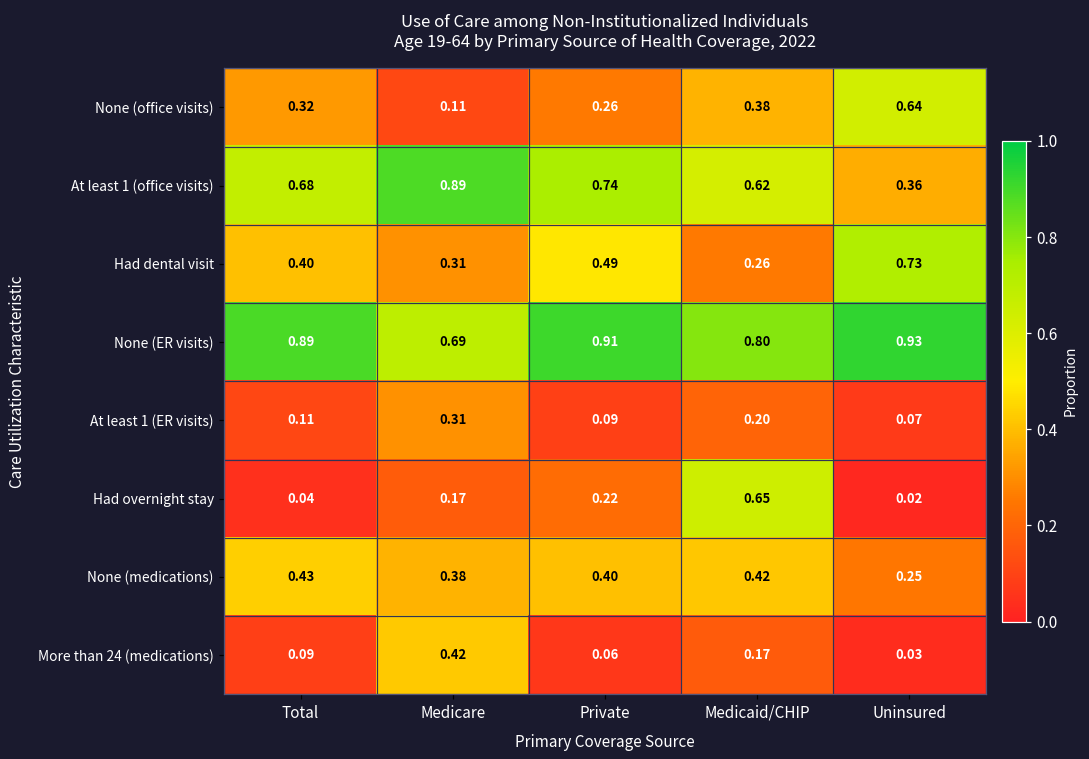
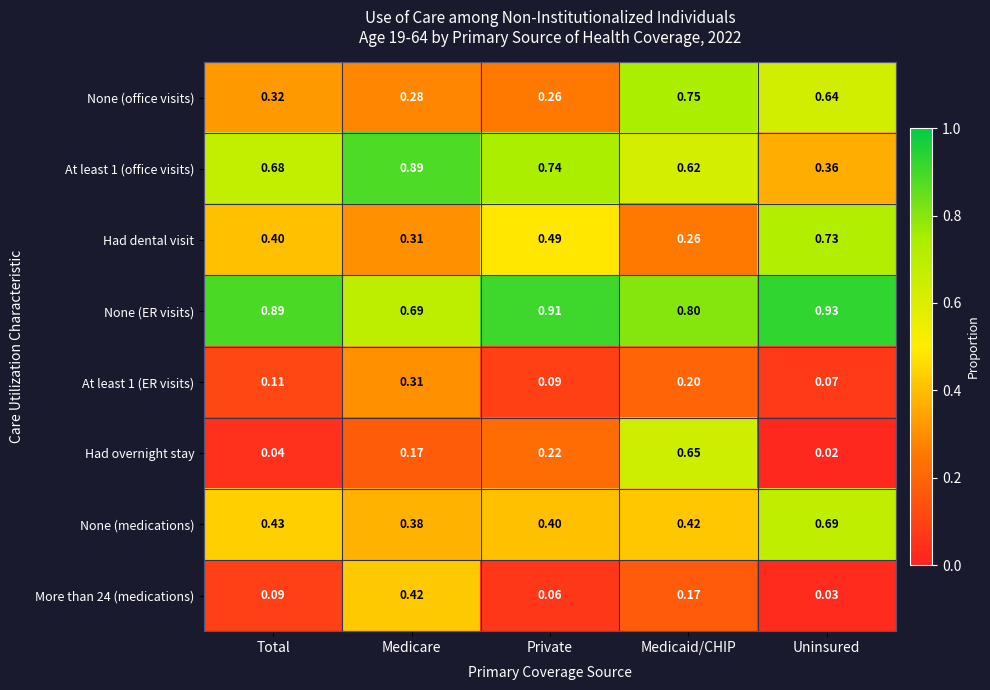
  {
    "None (office visits)": {
      "Total": 0.32,
-     "Medicare": 0.11,
+     "Medicare": 0.28,
      "Private": 0.26,
-     "Medicaid/CHIP": 0.38,
+     "Medicaid/CHIP": 0.75,
      "Uninsured": 0.64
    },
    "At least 1 (office visits)": {
      "Total": 0.68,
      "Medicare": 0.89,
      "Private": 0.74,
      "Medicaid/CHIP": 0.62,
      "Uninsured": 0.36
    },
    "Had dental visit": {
      "Total": 0.40,
      "Medicare": 0.31,
      "Private": 0.49,
      "Medicaid/CHIP": 0.26,
      "Uninsured": 0.73
    },
    "None (ER visits)": {
      "Total": 0.89,
      "Medicare": 0.69,
      "Private": 0.91,
      "Medicaid/CHIP": 0.80,
      "Uninsured": 0.93
    },
    "At least 1 (ER visits)": {
      "Total": 0.11,
      "Medicare": 0.31,
      "Private": 0.09,
      "Medicaid/CHIP": 0.20,
      "Uninsured": 0.07
    },
    "Had overnight stay": {
      "Total": 0.04,
      "Medicare": 0.17,
      "Private": 0.22,
      "Medicaid/CHIP": 0.65,
      "Uninsured": 0.02
    },
    "None (medications)": {
      "Total": 0.43,
      "Medicare": 0.38,
      "Private": 0.40,
      "Medicaid/CHIP": 0.42,
-     "Uninsured": 0.25
+     "Uninsured": 0.69
    },
    "More than 24 (medications)": {
      "Total": 0.09,
      "Medicare": 0.42,
      "Private": 0.06,
      "Medicaid/CHIP": 0.17,
      "Uninsured": 0.03
    }
  }
